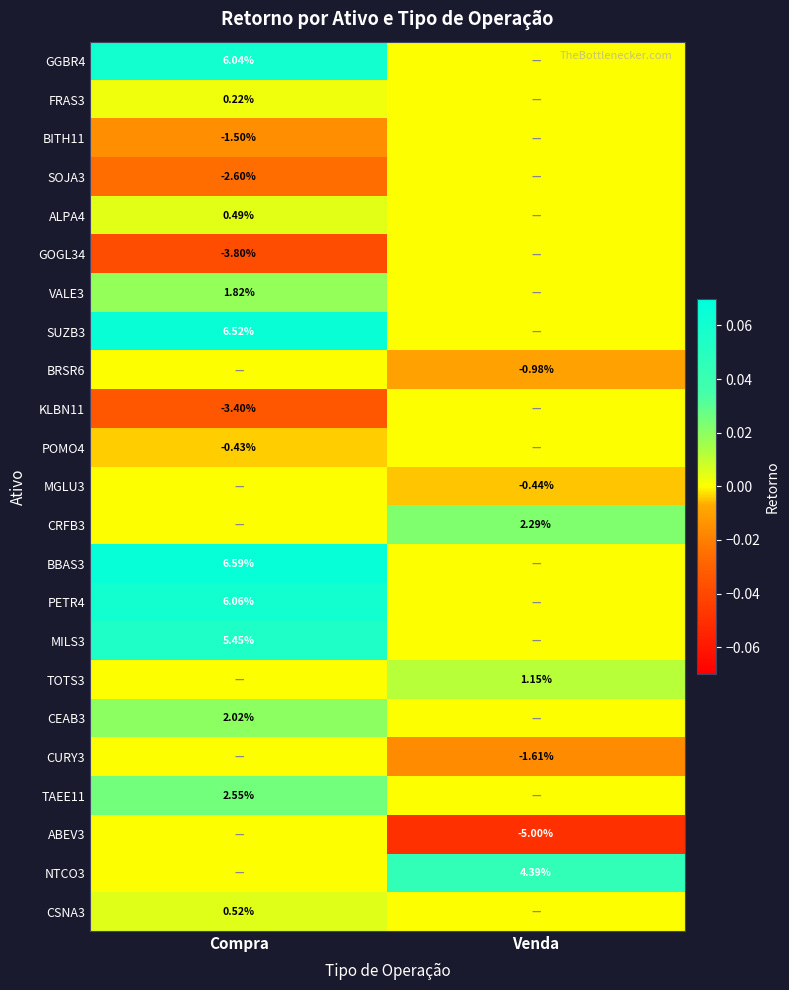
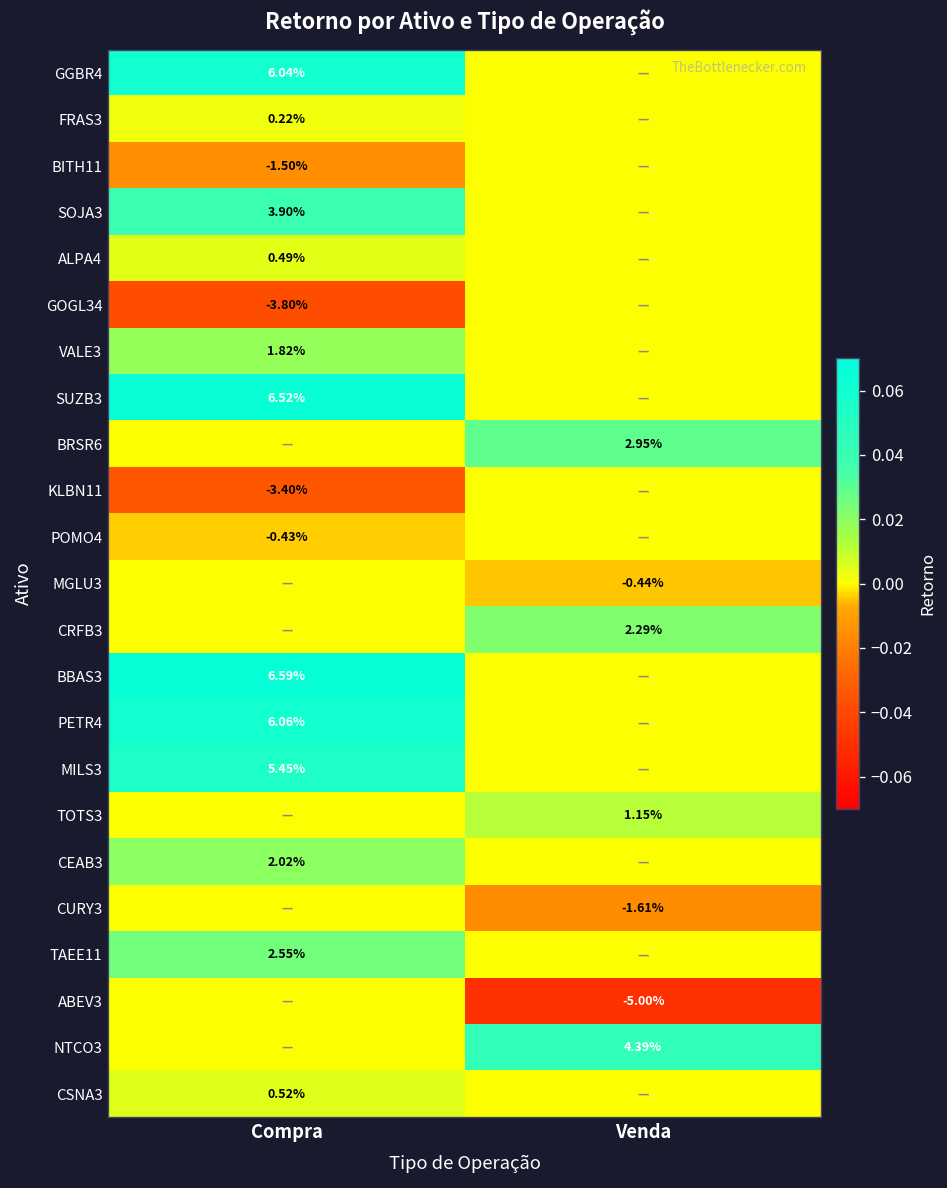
  {
    "GGBR4": {
      "Compra": "6.04%"
    },
    "FRAS3": {
      "Compra": "0.22%"
    },
    "BITH11": {
      "Compra": "-1.50%"
    },
    "SOJA3": {
-     "Compra": "-2.60%"
+     "Compra": "3.90%"
    },
    "ALPA4": {
      "Compra": "0.49%"
    },
    "GOGL34": {
      "Compra": "-3.80%"
    },
    "VALE3": {
      "Compra": "1.82%"
    },
    "SUZB3": {
      "Compra": "6.52%"
    },
    "BRSR6": {
-     "Venda": "-0.98%"
+     "Venda": "2.95%"
    },
    "KLBN11": {
      "Compra": "-3.40%"
    },
    "POMO4": {
      "Compra": "-0.43%"
    },
    "MGLU3": {
      "Venda": "-0.44%"
    },
    "CRFB3": {
      "Venda": "2.29%"
    },
    "BBAS3": {
      "Compra": "6.59%"
    },
    "PETR4": {
      "Compra": "6.06%"
    },
    "MILS3": {
      "Compra": "5.45%"
    },
    "TOTS3": {
      "Venda": "1.15%"
    },
    "CEAB3": {
      "Compra": "2.02%"
    },
    "CURY3": {
      "Venda": "-1.61%"
    },
    "TAEE11": {
      "Compra": "2.55%"
    },
    "ABEV3": {
      "Venda": "-5.00%"
    },
    "NTCO3": {
      "Venda": "4.39%"
    },
    "CSNA3": {
      "Compra": "0.52%"
    }
  }
